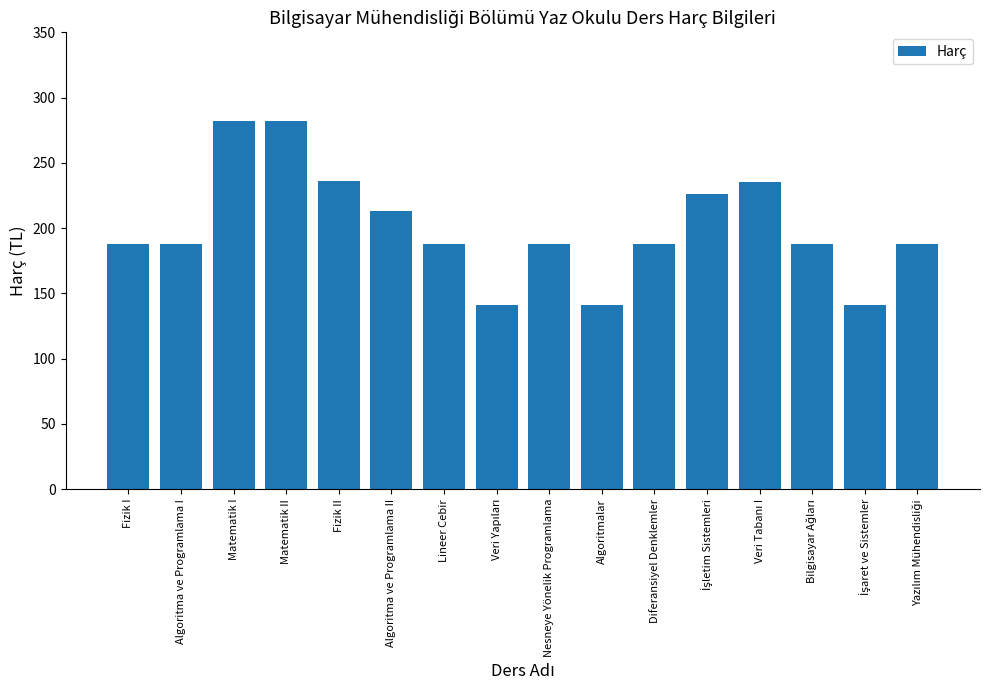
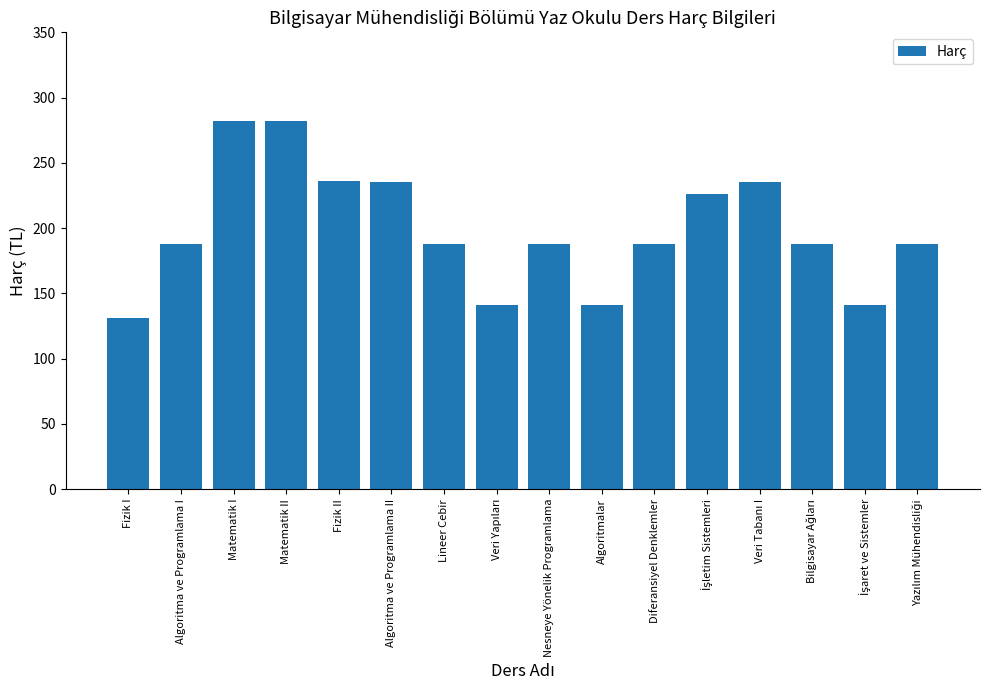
  {
-   "Fizik I": 188,
+   "Fizik I": 131,
    "Algoritma ve Programlama I": 188,
    "Matematik I": 282,
    "Matematik II": 282,
    "Fizik II": 236,
-   "Algoritma ve Programlama II": 213,
+   "Algoritma ve Programlama II": 235,
    "Lineer Cebir": 188,
    "Veri Yapıları": 141,
    "Nesneye Yönelik Programlama": 188,
    "Algoritmalar": 141,
    "Diferansiyel Denklemler": 188,
    "İşletim Sistemleri": 227,
    "Veri Tabanı I": 235,
    "Bilgisayar Ağları": 188,
    "İşaret ve Sistemler": 141,
    "Yazılım Mühendisliği": 188
  }
